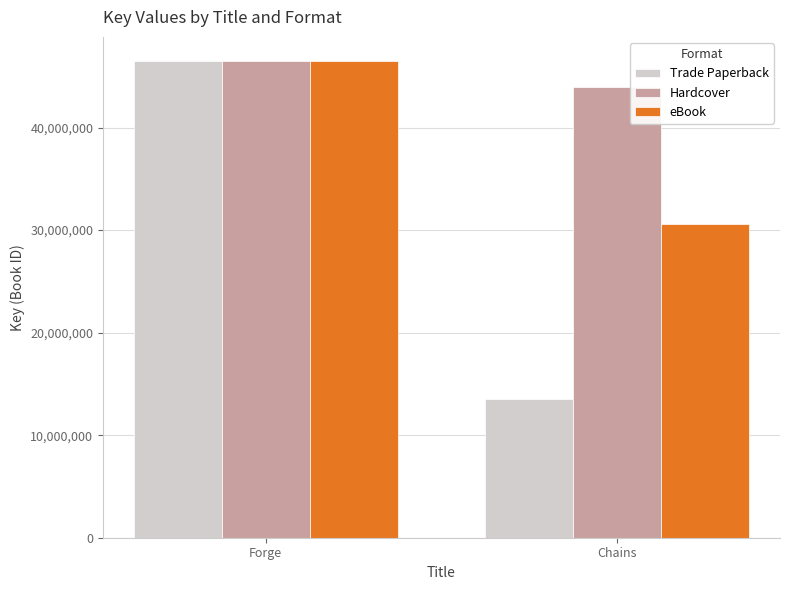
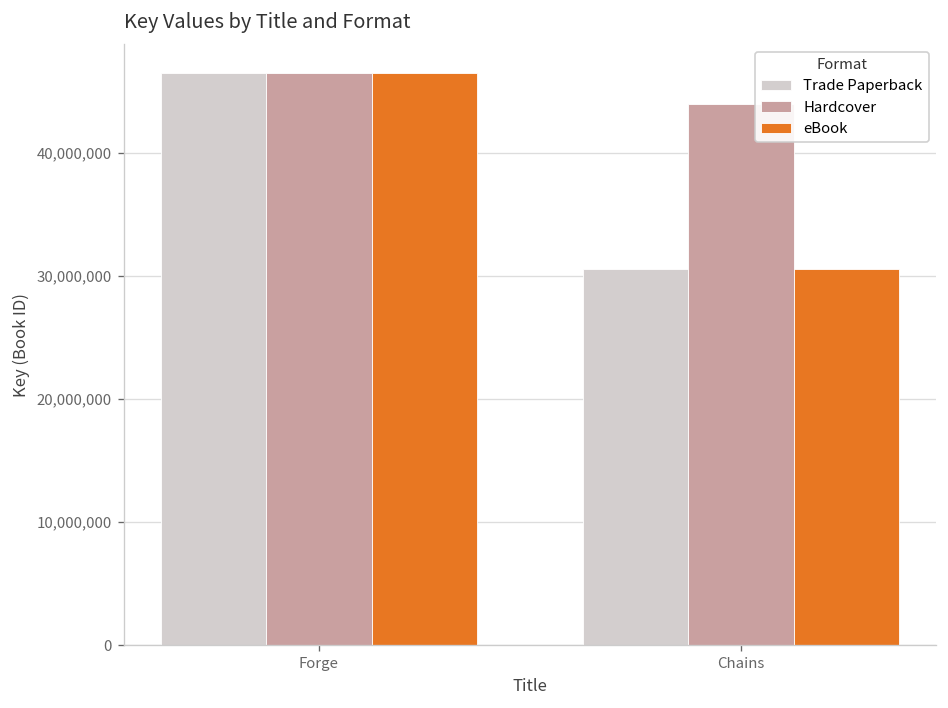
  {
    "Trade Paperback": {
      "Forge": "46,500,000",
-     "Chains": "13,500,000"
+     "Chains": "30,600,000"
    },
    "Hardcover": {
      "Forge": "46,500,000",
      "Chains": "43,900,000"
    },
    "eBook": {
      "Forge": "46,500,000",
      "Chains": "30,600,000"
    }
  }
